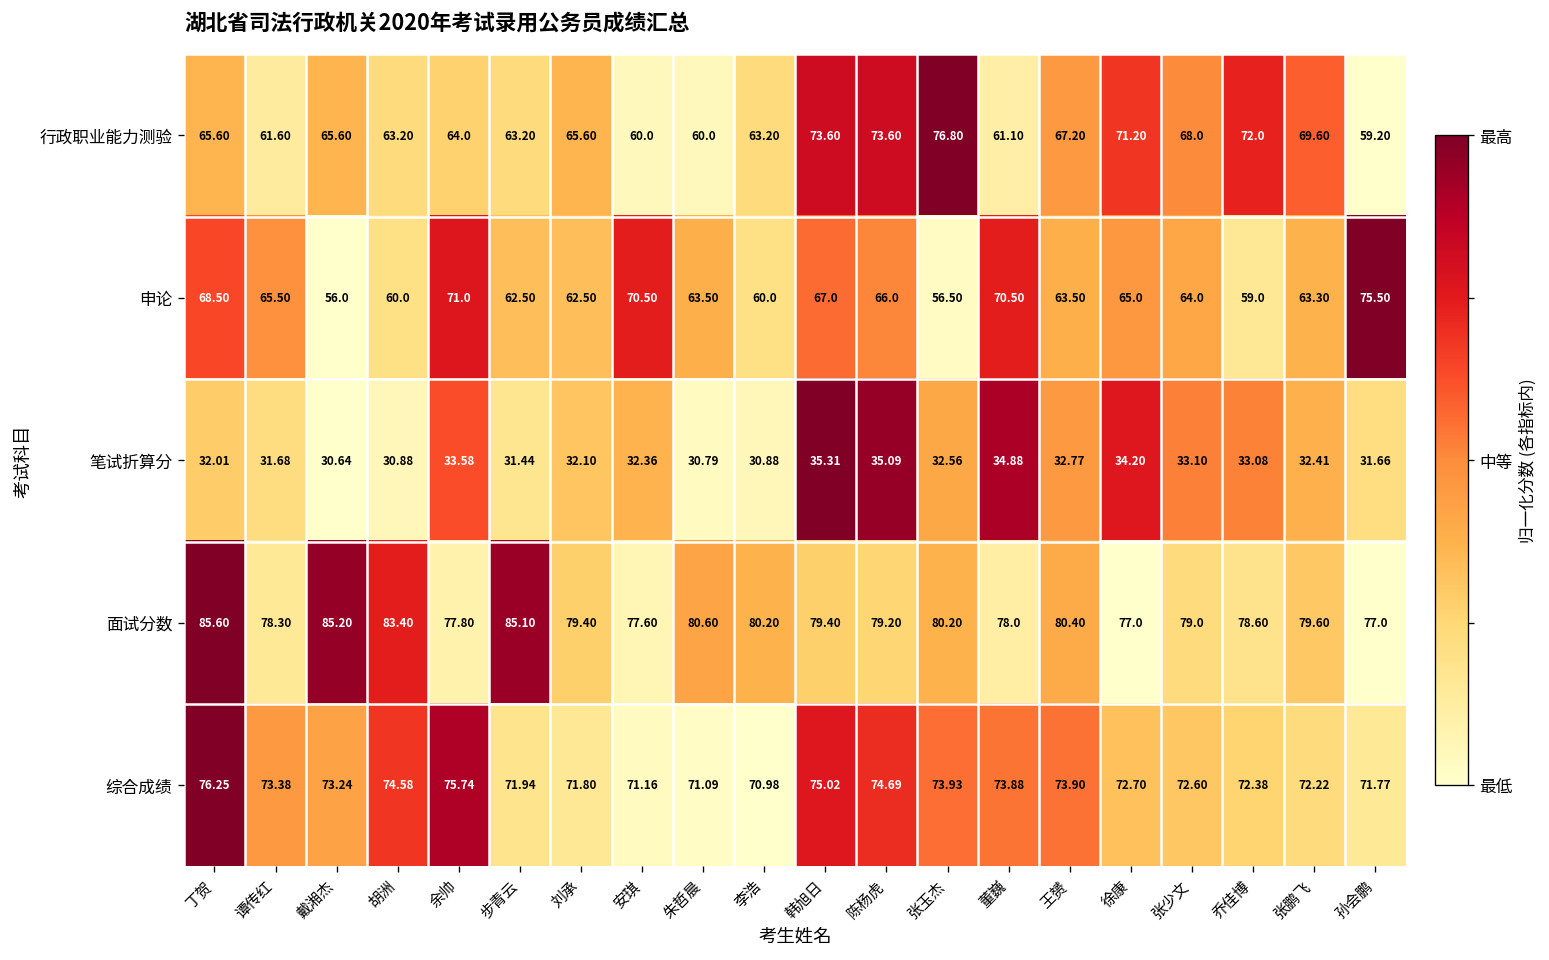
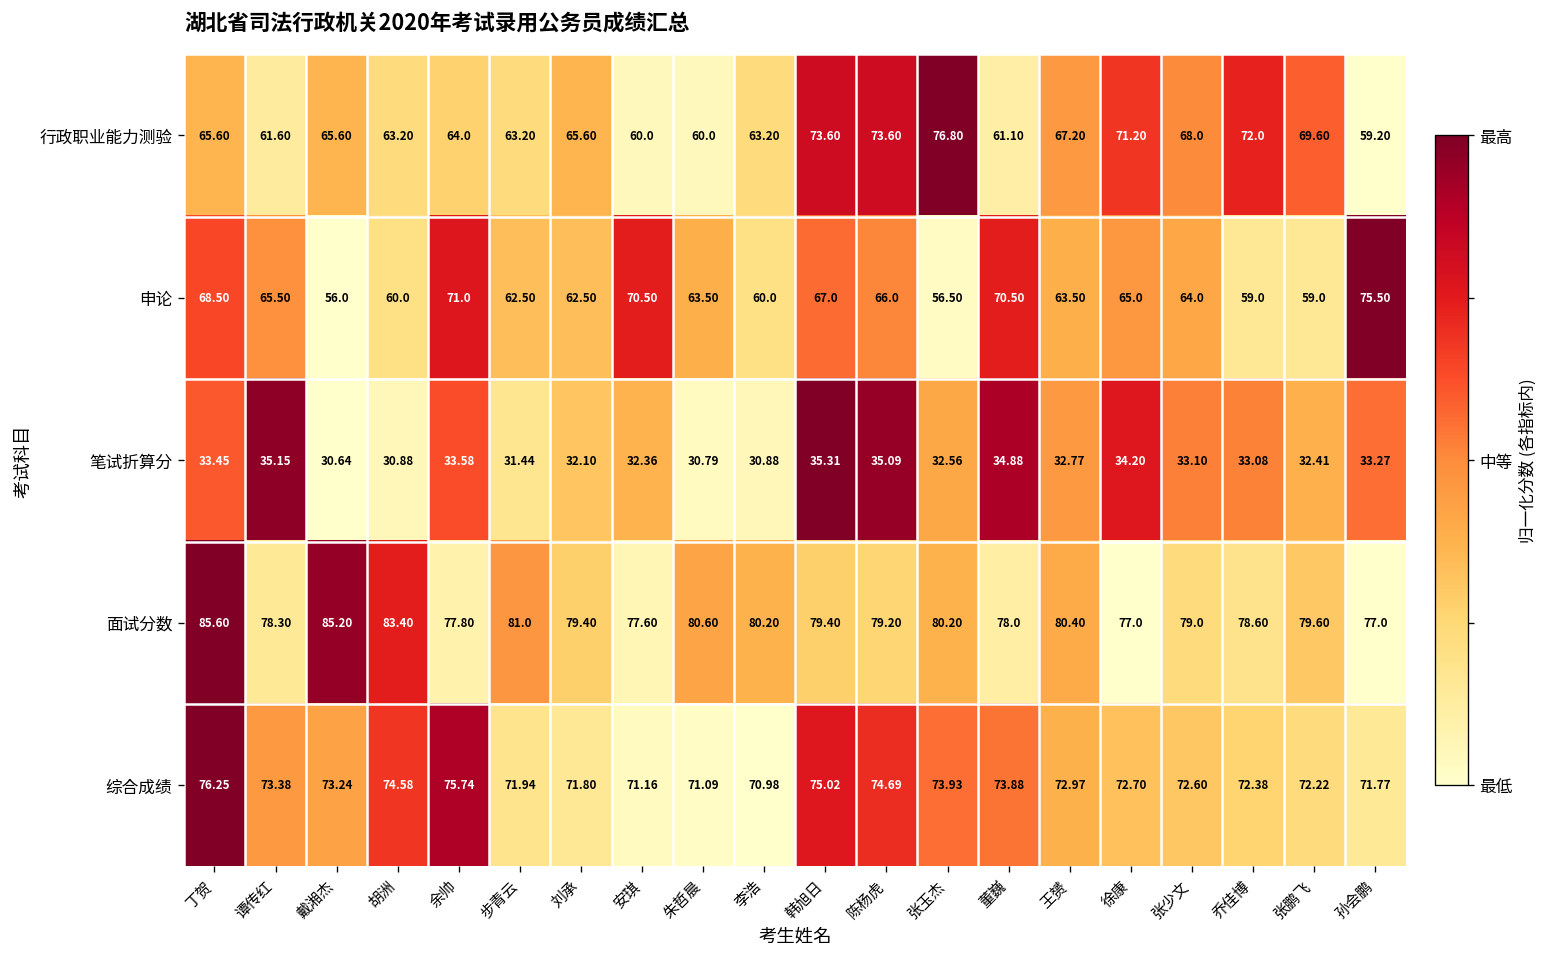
  {
    "行政职业能力测验": {
      "丁贺": 65.60,
      "谭传红": 61.60,
      "戴湘杰": 65.60,
      "胡洲": 63.20,
      "余帅": 64.0,
      "步青云": 63.20,
      "刘承": 65.60,
      "安琪": 60.0,
      "朱哲晨": 60.0,
      "李浩": 63.20,
      "韩旭日": 73.60,
      "陈杨虎": 73.60,
      "张玉杰": 76.80,
      "董巍": 61.10,
      "王赟": 67.20,
      "徐康": 71.20,
      "张少文": 68.0,
      "乔佳博": 72.0,
      "张鹏飞": 69.60,
      "孙会鹏": 59.20
    },
    "申论": {
      "丁贺": 68.50,
      "谭传红": 65.50,
      "戴湘杰": 56.0,
      "胡洲": 60.0,
      "余帅": 71.0,
      "步青云": 62.50,
      "刘承": 62.50,
      "安琪": 70.50,
      "朱哲晨": 63.50,
      "李浩": 60.0,
      "韩旭日": 67.0,
      "陈杨虎": 66.0,
      "张玉杰": 56.50,
      "董巍": 70.50,
      "王赟": 63.50,
      "徐康": 65.0,
      "张少文": 64.0,
      "乔佳博": 59.0,
-     "张鹏飞": 63.30,
+     "张鹏飞": 59.0,
      "孙会鹏": 75.50
    },
    "笔试折算分": {
-     "丁贺": 32.01,
-     "谭传红": 31.68,
+     "丁贺": 33.45,
+     "谭传红": 35.15,
      "戴湘杰": 30.64,
      "胡洲": 30.88,
      "余帅": 33.58,
      "步青云": 31.44,
      "刘承": 32.10,
      "安琪": 32.36,
      "朱哲晨": 30.79,
      "李浩": 30.88,
      "韩旭日": 35.31,
      "陈杨虎": 35.09,
      "张玉杰": 32.56,
      "董巍": 34.88,
      "王赟": 32.77,
      "徐康": 34.20,
      "张少文": 33.10,
      "乔佳博": 33.08,
      "张鹏飞": 32.41,
-     "孙会鹏": 31.66
+     "孙会鹏": 33.27
    },
    "面试分数": {
      "丁贺": 85.60,
      "谭传红": 78.30,
      "戴湘杰": 85.20,
      "胡洲": 83.40,
      "余帅": 77.80,
-     "步青云": 85.10,
+     "步青云": 81.0,
      "刘承": 79.40,
      "安琪": 77.60,
      "朱哲晨": 80.60,
      "李浩": 80.20,
      "韩旭日": 79.40,
      "陈杨虎": 79.20,
      "张玉杰": 80.20,
      "董巍": 78.0,
      "王赟": 80.40,
      "徐康": 77.0,
      "张少文": 79.0,
      "乔佳博": 78.60,
      "张鹏飞": 79.60,
      "孙会鹏": 77.0
    },
    "综合成绩": {
      "丁贺": 76.25,
      "谭传红": 73.38,
      "戴湘杰": 73.24,
      "胡洲": 74.58,
      "余帅": 75.74,
      "步青云": 71.94,
      "刘承": 71.80,
      "安琪": 71.16,
      "朱哲晨": 71.09,
      "李浩": 70.98,
      "韩旭日": 75.02,
      "陈杨虎": 74.69,
      "张玉杰": 73.93,
      "董巍": 73.88,
-     "王赟": 73.90,
+     "王赟": 72.97,
      "徐康": 72.70,
      "张少文": 72.60,
      "乔佳博": 72.38,
      "张鹏飞": 72.22,
      "孙会鹏": 71.77
    }
  }
